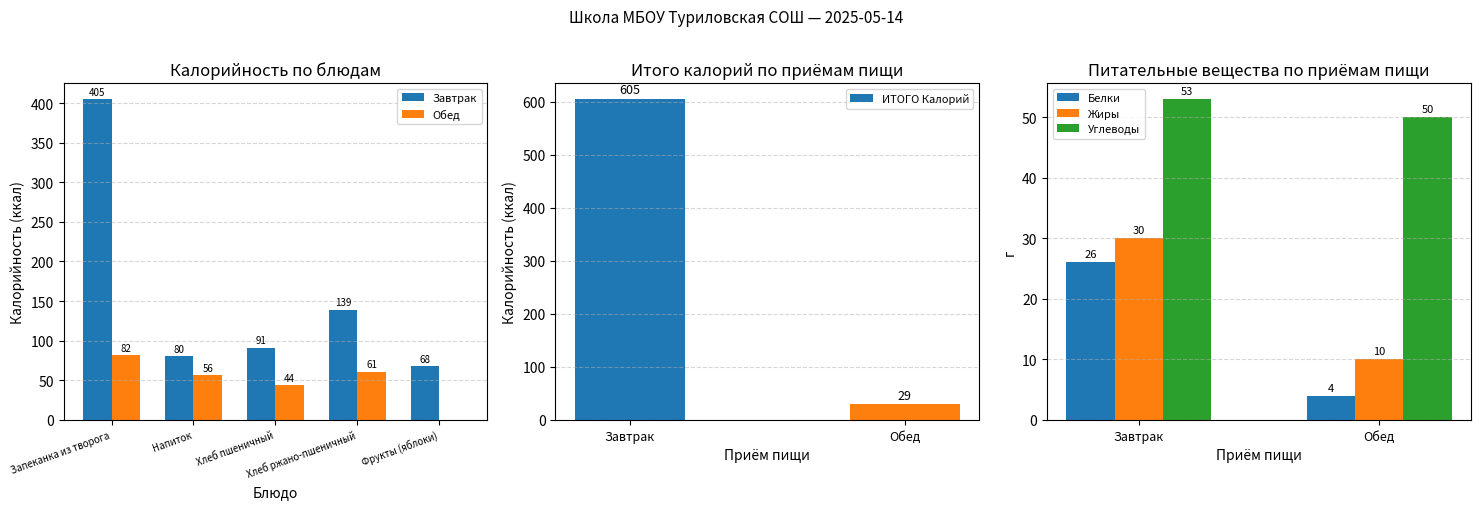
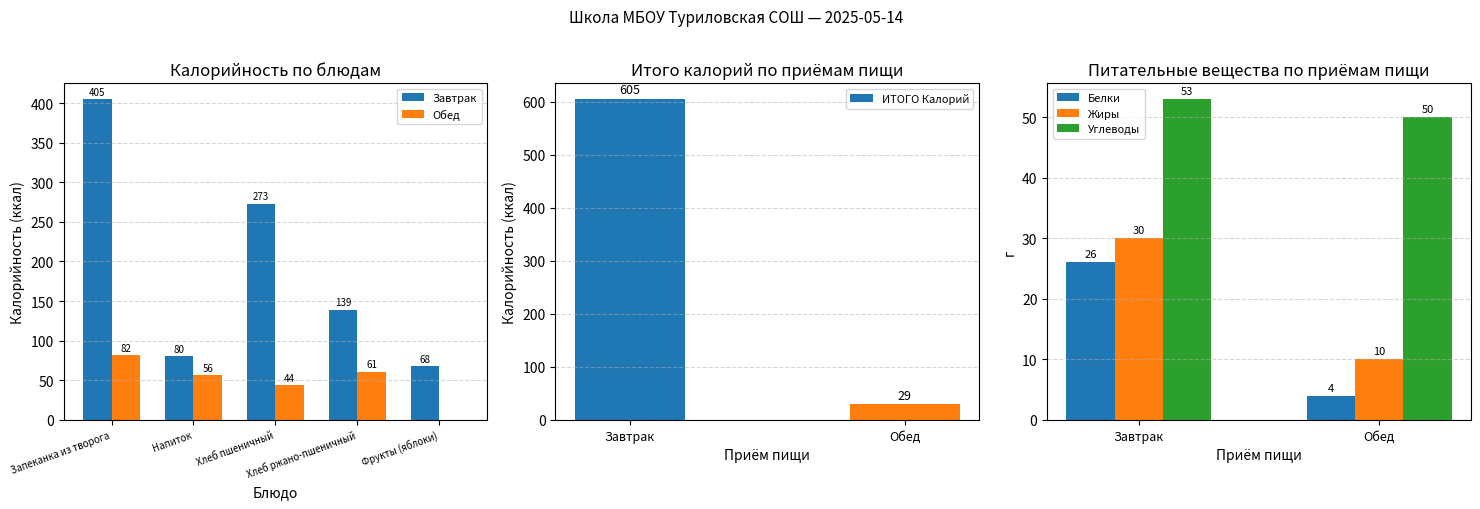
  {
    "Калорийность по блюдам": {
      "Завтрак": {
        "Запеканка из творога": 405,
        "Напиток": 80,
-       "Хлеб пшеничный": 91,
+       "Хлеб пшеничный": 273,
        "Хлеб ржано-пшеничный": 139,
        "Фрукты (яблоки)": 68
      },
      "Обед": {
        "Запеканка из творога": 82,
        "Напиток": 56,
        "Хлеб пшеничный": 44,
        "Хлеб ржано-пшеничный": 61
      }
    },
    "Итого калорий по приёмам пищи": {
      "Завтрак": 605,
      "Обед": 29
    },
    "Питательные вещества по приёмам пищи": {
      "Белки": {
        "Завтрак": 26,
        "Обед": 4
      },
      "Жиры": {
        "Завтрак": 30,
        "Обед": 10
      },
      "Углеводы": {
        "Завтрак": 53,
        "Обед": 50
      }
    }
  }
